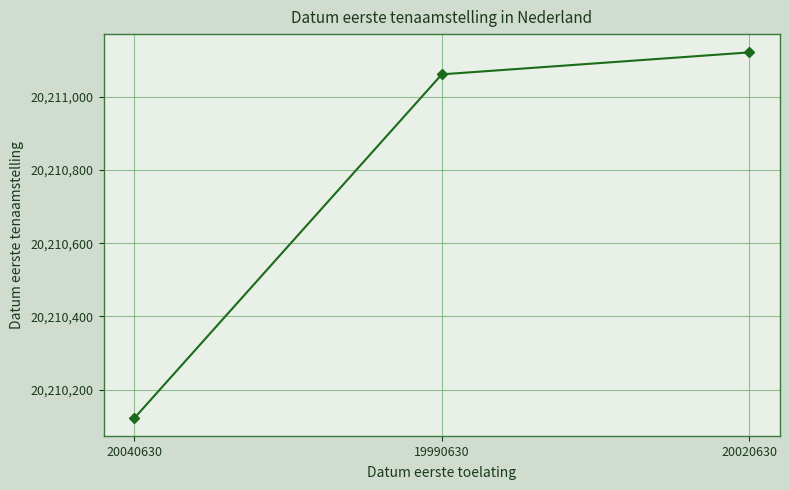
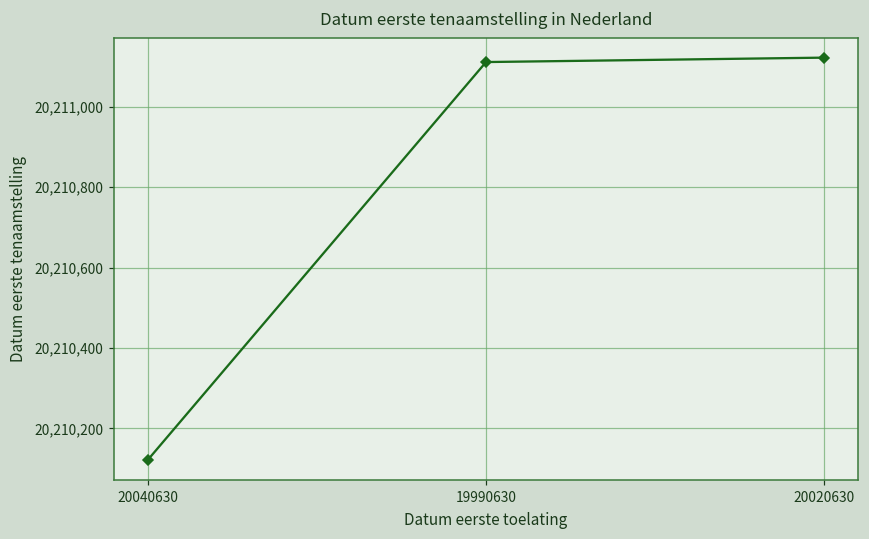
  {
    "20040630": "20,210,120",
-   "19990630": "20,211,060",
+   "19990630": "20,211,110",
    "20020630": "20,211,120"
  }
